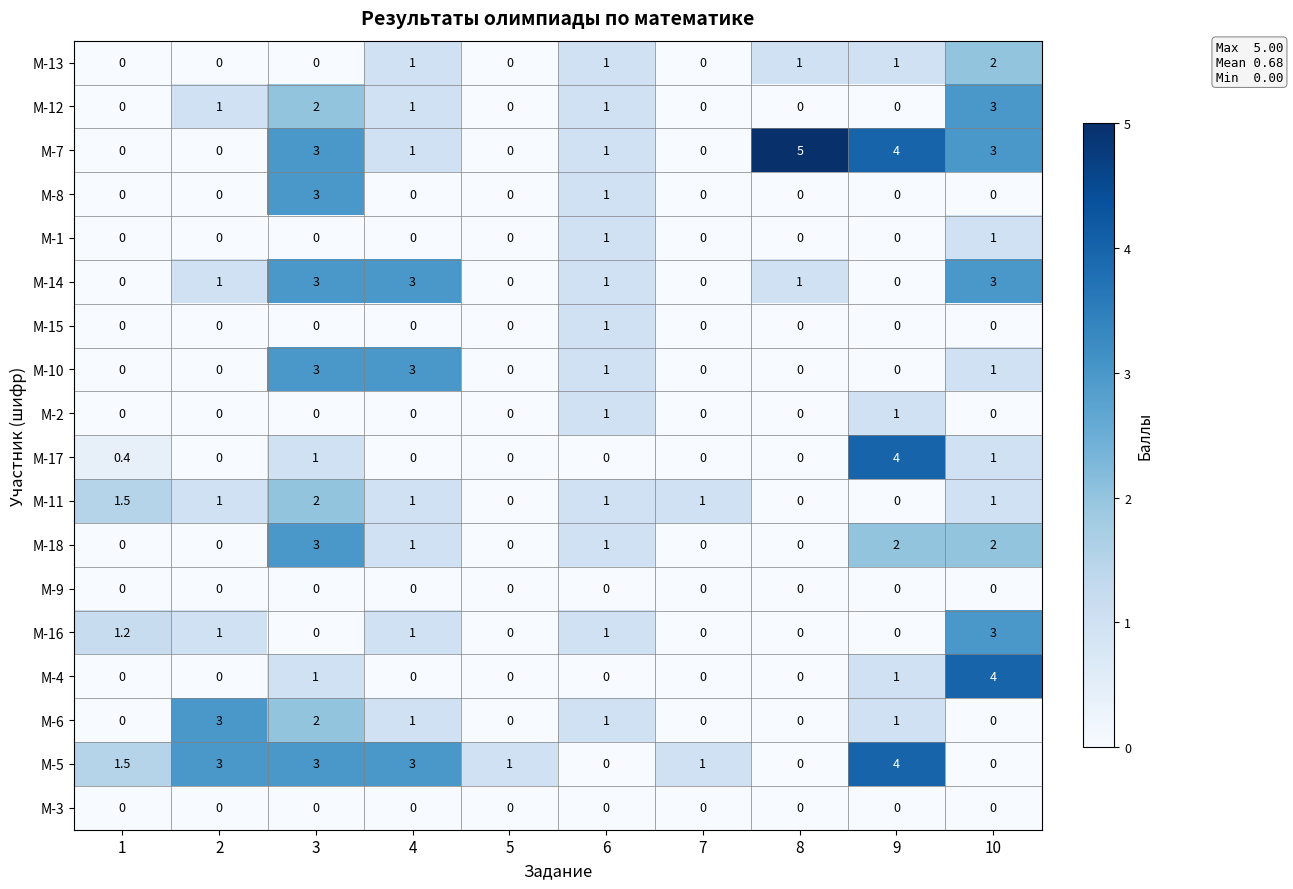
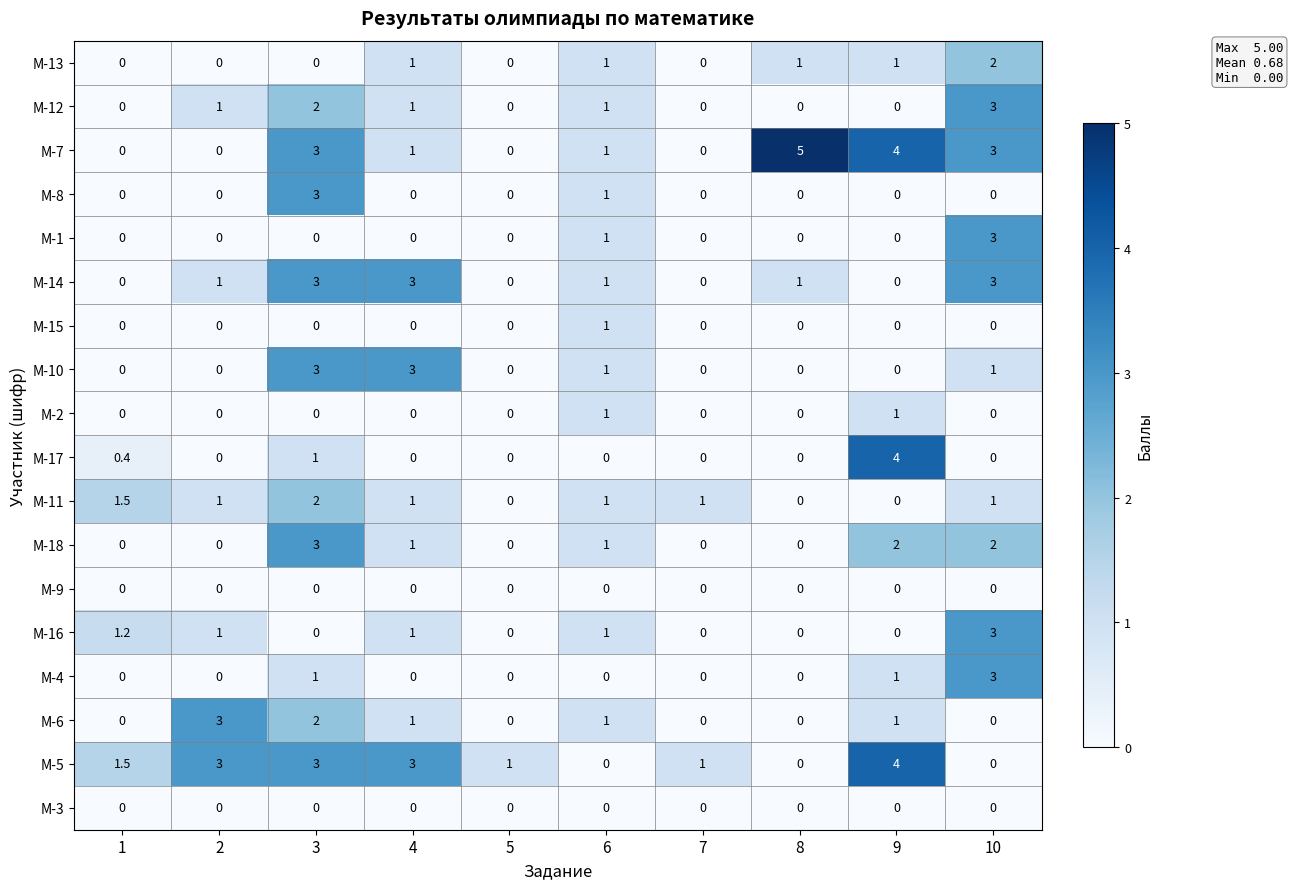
  {
    "М-13": {
      "1": 0,
      "2": 0,
      "3": 0,
      "4": 1,
      "5": 0,
      "6": 1,
      "7": 0,
      "8": 1,
      "9": 1,
      "10": 2
    },
    "М-12": {
      "1": 0,
      "2": 1,
      "3": 2,
      "4": 1,
      "5": 0,
      "6": 1,
      "7": 0,
      "8": 0,
      "9": 0,
      "10": 3
    },
    "М-7": {
      "1": 0,
      "2": 0,
      "3": 3,
      "4": 1,
      "5": 0,
      "6": 1,
      "7": 0,
      "8": 5,
      "9": 4,
      "10": 3
    },
    "М-8": {
      "1": 0,
      "2": 0,
      "3": 3,
      "4": 0,
      "5": 0,
      "6": 1,
      "7": 0,
      "8": 0,
      "9": 0,
      "10": 0
    },
    "М-1": {
      "1": 0,
      "2": 0,
      "3": 0,
      "4": 0,
      "5": 0,
      "6": 1,
      "7": 0,
      "8": 0,
      "9": 0,
-     "10": 1
+     "10": 3
    },
    "М-14": {
      "1": 0,
      "2": 1,
      "3": 3,
      "4": 3,
      "5": 0,
      "6": 1,
      "7": 0,
      "8": 1,
      "9": 0,
      "10": 3
    },
    "М-15": {
      "1": 0,
      "2": 0,
      "3": 0,
      "4": 0,
      "5": 0,
      "6": 1,
      "7": 0,
      "8": 0,
      "9": 0,
      "10": 0
    },
    "М-10": {
      "1": 0,
      "2": 0,
      "3": 3,
      "4": 3,
      "5": 0,
      "6": 1,
      "7": 0,
      "8": 0,
      "9": 0,
      "10": 1
    },
    "М-2": {
      "1": 0,
      "2": 0,
      "3": 0,
      "4": 0,
      "5": 0,
      "6": 1,
      "7": 0,
      "8": 0,
      "9": 1,
      "10": 0
    },
    "М-17": {
      "1": 0.4,
      "2": 0,
      "3": 1,
      "4": 0,
      "5": 0,
      "6": 0,
      "7": 0,
      "8": 0,
      "9": 4,
-     "10": 1
+     "10": 0
    },
    "М-11": {
      "1": 1.5,
      "2": 1,
      "3": 2,
      "4": 1,
      "5": 0,
      "6": 1,
      "7": 1,
      "8": 0,
      "9": 0,
      "10": 1
    },
    "М-18": {
      "1": 0,
      "2": 0,
      "3": 3,
      "4": 1,
      "5": 0,
      "6": 1,
      "7": 0,
      "8": 0,
      "9": 2,
      "10": 2
    },
    "М-9": {
      "1": 0,
      "2": 0,
      "3": 0,
      "4": 0,
      "5": 0,
      "6": 0,
      "7": 0,
      "8": 0,
      "9": 0,
      "10": 0
    },
    "М-16": {
      "1": 1.2,
      "2": 1,
      "3": 0,
      "4": 1,
      "5": 0,
      "6": 1,
      "7": 0,
      "8": 0,
      "9": 0,
      "10": 3
    },
    "М-4": {
      "1": 0,
      "2": 0,
      "3": 1,
      "4": 0,
      "5": 0,
      "6": 0,
      "7": 0,
      "8": 0,
      "9": 1,
-     "10": 4
+     "10": 3
    },
    "М-6": {
      "1": 0,
      "2": 3,
      "3": 2,
      "4": 1,
      "5": 0,
      "6": 1,
      "7": 0,
      "8": 0,
      "9": 1,
      "10": 0
    },
    "М-5": {
      "1": 1.5,
      "2": 3,
      "3": 3,
      "4": 3,
      "5": 1,
      "6": 0,
      "7": 1,
      "8": 0,
      "9": 4,
      "10": 0
    },
    "М-3": {
      "1": 0,
      "2": 0,
      "3": 0,
      "4": 0,
      "5": 0,
      "6": 0,
      "7": 0,
      "8": 0,
      "9": 0,
      "10": 0
    }
  }
